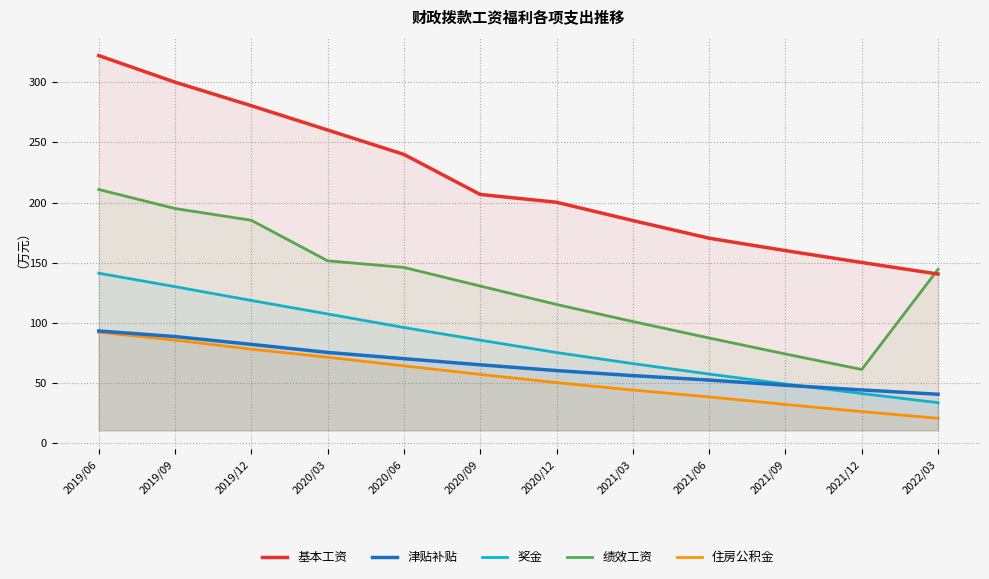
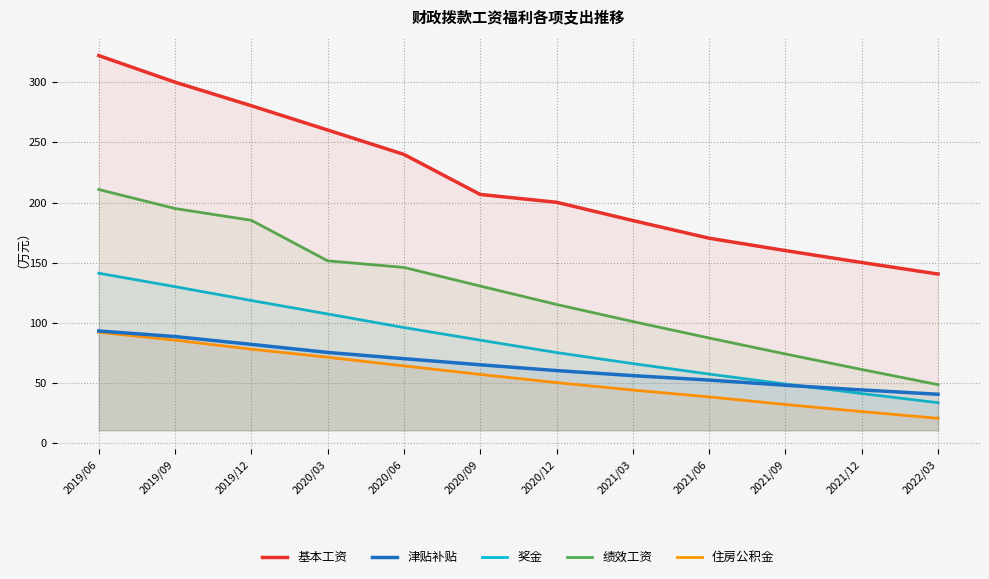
  {
    "基本工资": {
      "2019/06": 322,
      "2019/09": 300,
      "2019/12": 281,
      "2020/03": 260,
      "2020/06": 240,
      "2020/09": 207,
      "2020/12": 200,
      "2021/03": 185,
      "2021/06": 170,
      "2021/09": 160,
      "2021/12": 150,
      "2022/03": 141
    },
    "津贴补贴": {
      "2019/09": 89,
      "2019/12": 82,
      "2020/03": 75,
      "2020/06": 70,
      "2020/09": 65,
      "2020/12": 60,
      "2021/03": 56,
      "2021/06": 52,
      "2021/12": 44,
      "2022/03": 41
    },
    "奖金": {
      "2019/06": 141,
      "2019/09": 130,
      "2019/12": 119,
      "2020/03": 107,
      "2020/06": 96,
      "2020/09": 86,
      "2020/12": 75,
      "2021/03": 66,
      "2021/06": 57,
      "2021/12": 41,
      "2022/03": 34
    },
    "绩效工资": {
      "2019/06": 211,
      "2019/09": 195,
      "2019/12": 185,
      "2020/03": 152,
      "2020/06": 146,
      "2020/09": 131,
      "2020/12": 115,
      "2021/03": 101,
      "2021/06": 87,
      "2021/09": 74,
      "2021/12": 61,
-     "2022/03": 144
+     "2022/03": 49
    },
    "住房公积金": {
      "2019/09": 86,
      "2019/12": 78,
      "2020/03": 71,
      "2020/06": 64,
      "2020/09": 57,
      "2020/12": 50,
      "2021/03": 44,
      "2021/06": 38,
      "2021/09": 32,
      "2021/12": 26,
      "2022/03": 21
    }
  }
